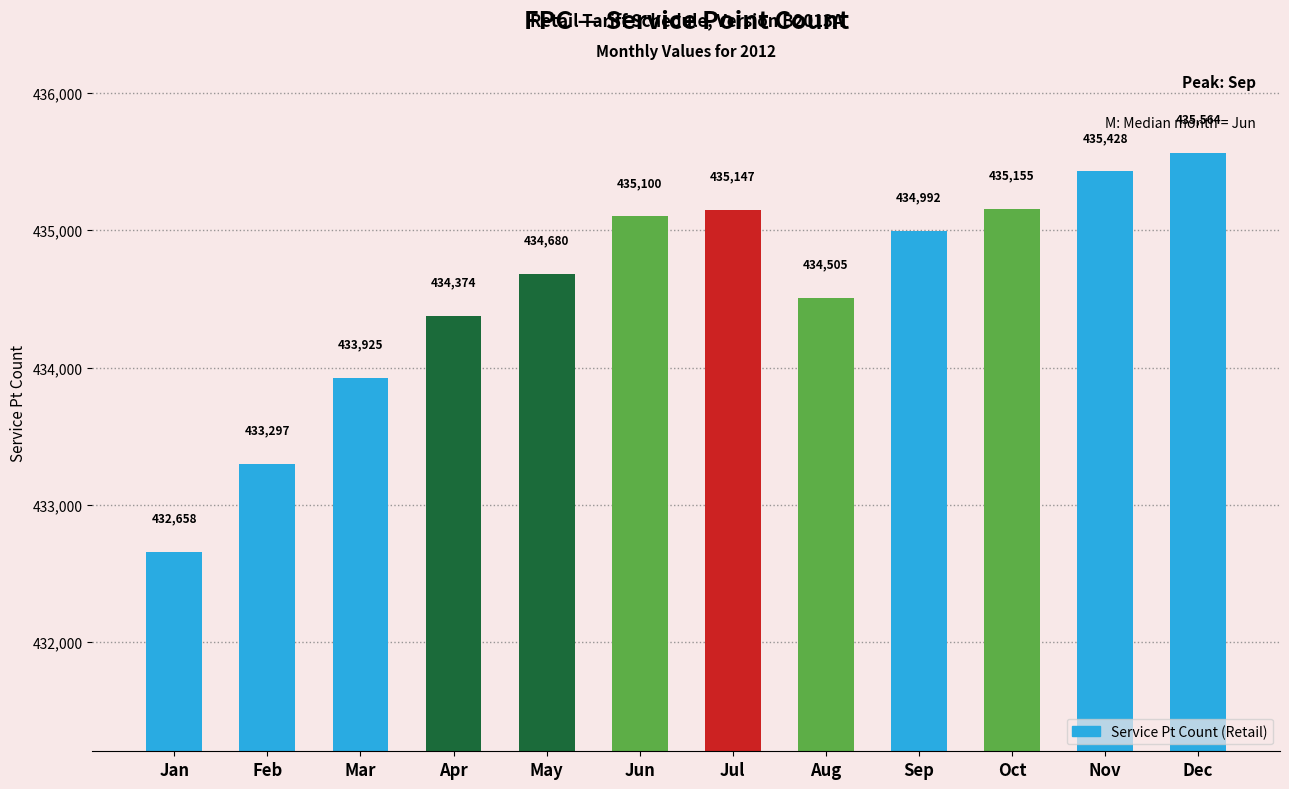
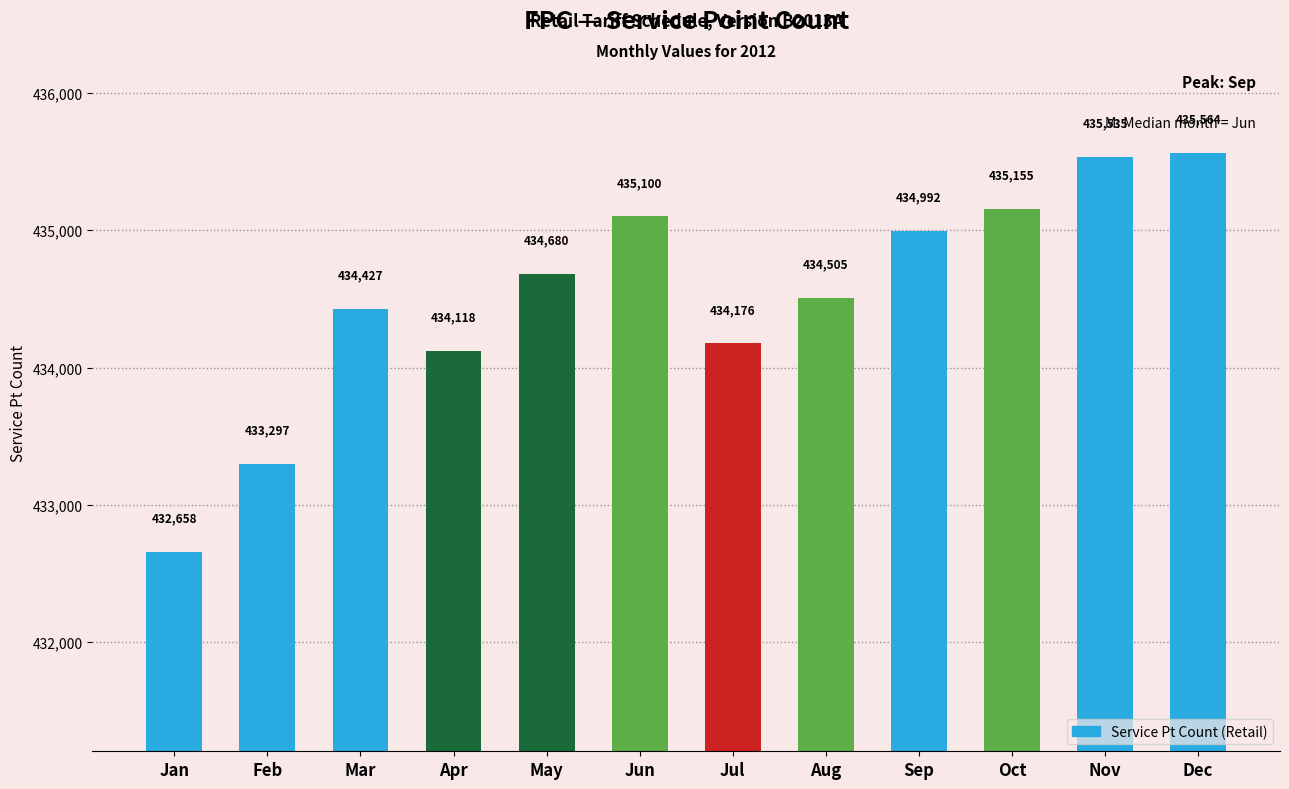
  {
-   "Mar": "433,925",
-   "Apr": "434,374",
-   "Jul": "435,147",
-   "Nov": "435,428"
+   "Mar": "434,427",
+   "Apr": "434,118",
+   "Jul": "434,176",
+   "Nov": "435,535"
  }
